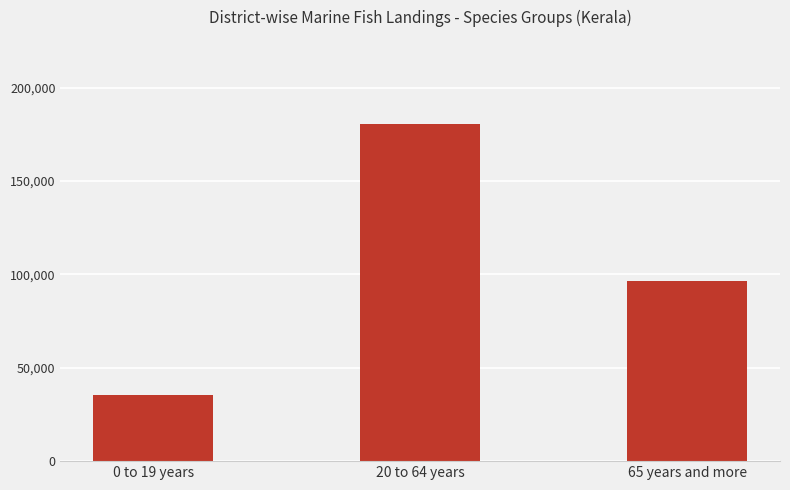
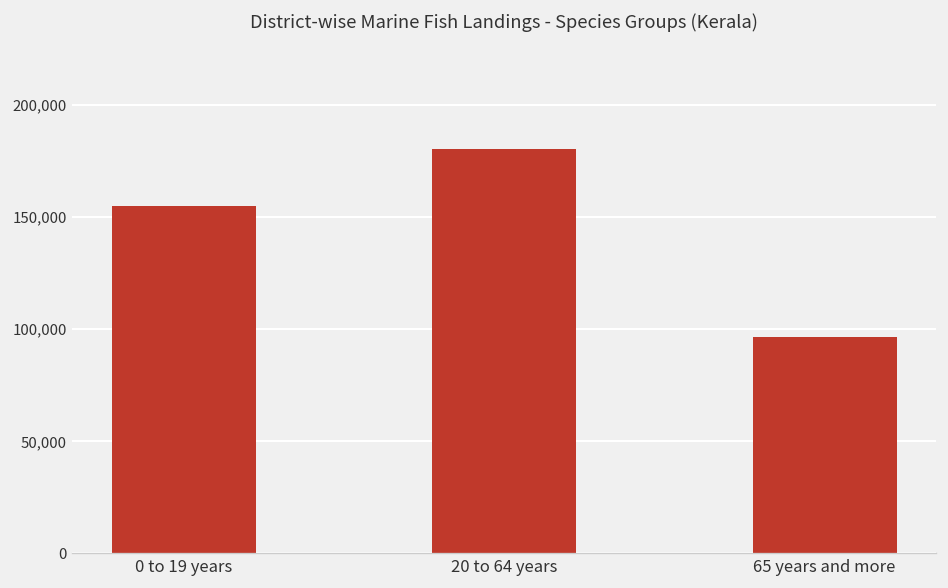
  {
-   "0 to 19 years": "35,000",
+   "0 to 19 years": "155,000",
    "20 to 64 years": "180,000",
    "65 years and more": "96,000"
  }
